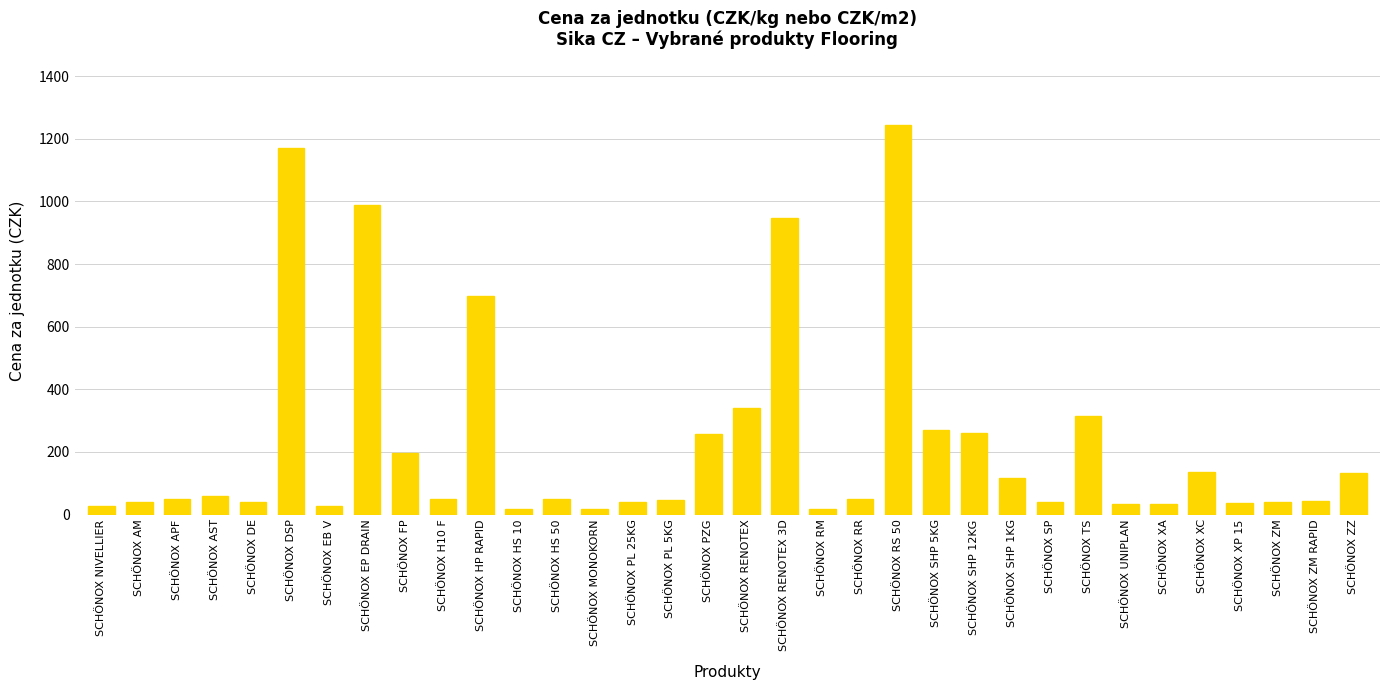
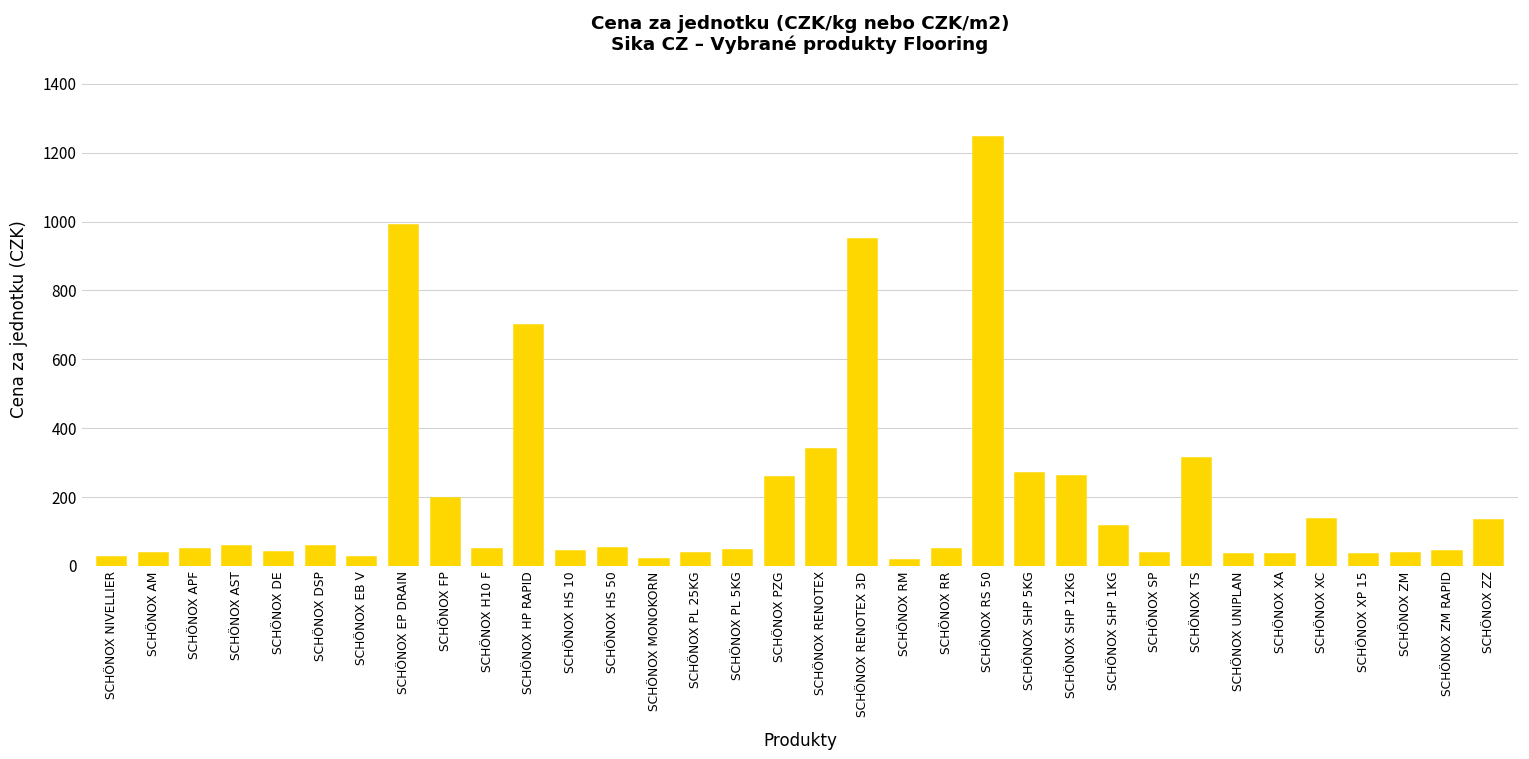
  {
    "SCHÖNOX NIVELLIER": 30,
    "SCHÖNOX AM": 40,
    "SCHÖNOX APF": 50,
    "SCHÖNOX AST": 60,
    "SCHÖNOX DE": 40,
-   "SCHÖNOX DSP": 1170,
+   "SCHÖNOX DSP": 60,
    "SCHÖNOX EB V": 30,
    "SCHÖNOX EP DRAIN": 990,
    "SCHÖNOX FP": 200,
    "SCHÖNOX H10 F": 50,
    "SCHÖNOX HP RAPID": 700,
-   "SCHÖNOX HS 10": 20,
+   "SCHÖNOX HS 10": 40,
    "SCHÖNOX HS 50": 50,
    "SCHÖNOX MONOKORN": 20,
    "SCHÖNOX PL 25KG": 40,
    "SCHÖNOX PL 5KG": 50,
    "SCHÖNOX PZG": 260,
    "SCHÖNOX RENOTEX": 340,
    "SCHÖNOX RENOTEX 3D": 950,
    "SCHÖNOX RM": 20,
    "SCHÖNOX RR": 50,
    "SCHÖNOX RS 50": 1250,
    "SCHÖNOX SHP 5KG": 270,
    "SCHÖNOX SHP 12KG": 260,
    "SCHÖNOX SHP 1KG": 120,
    "SCHÖNOX SP": 40,
    "SCHÖNOX TS": 310,
    "SCHÖNOX UNIPLAN": 30,
    "SCHÖNOX XA": 30,
    "SCHÖNOX XC": 140,
    "SCHÖNOX XP 15": 40,
    "SCHÖNOX ZM": 40,
    "SCHÖNOX ZM RAPID": 40,
    "SCHÖNOX ZZ": 130
  }
